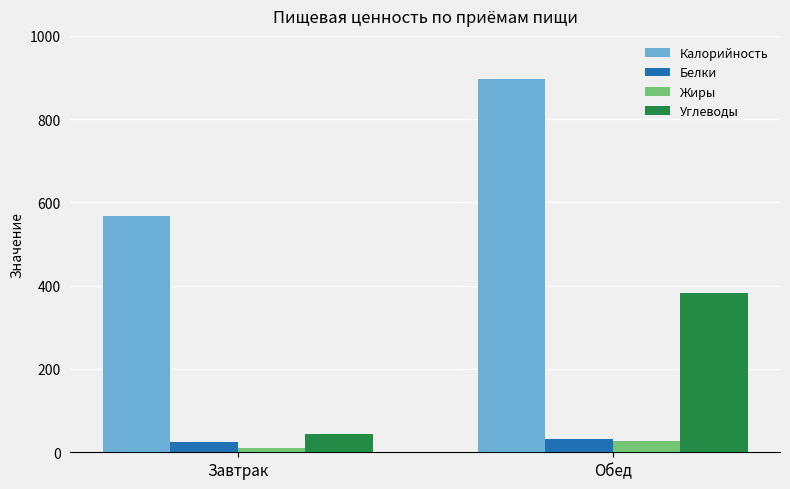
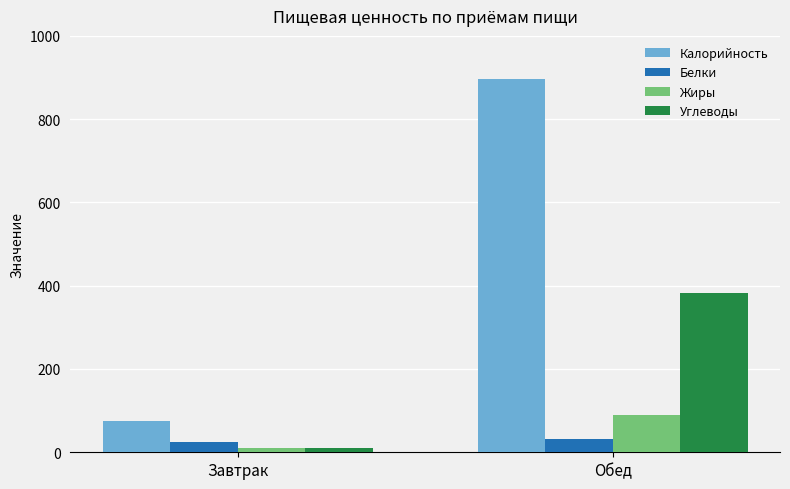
  {
    "Калорийность": {
-     "Завтрак": 570,
+     "Завтрак": 80,
      "Обед": 900
    },
    "Белки": {
      "Завтрак": 20,
      "Обед": 30
    },
    "Жиры": {
      "Завтрак": 10,
-     "Обед": 30
+     "Обед": 90
    },
    "Углеводы": {
-     "Завтрак": 40,
+     "Завтрак": 10,
      "Обед": 380
    }
  }
